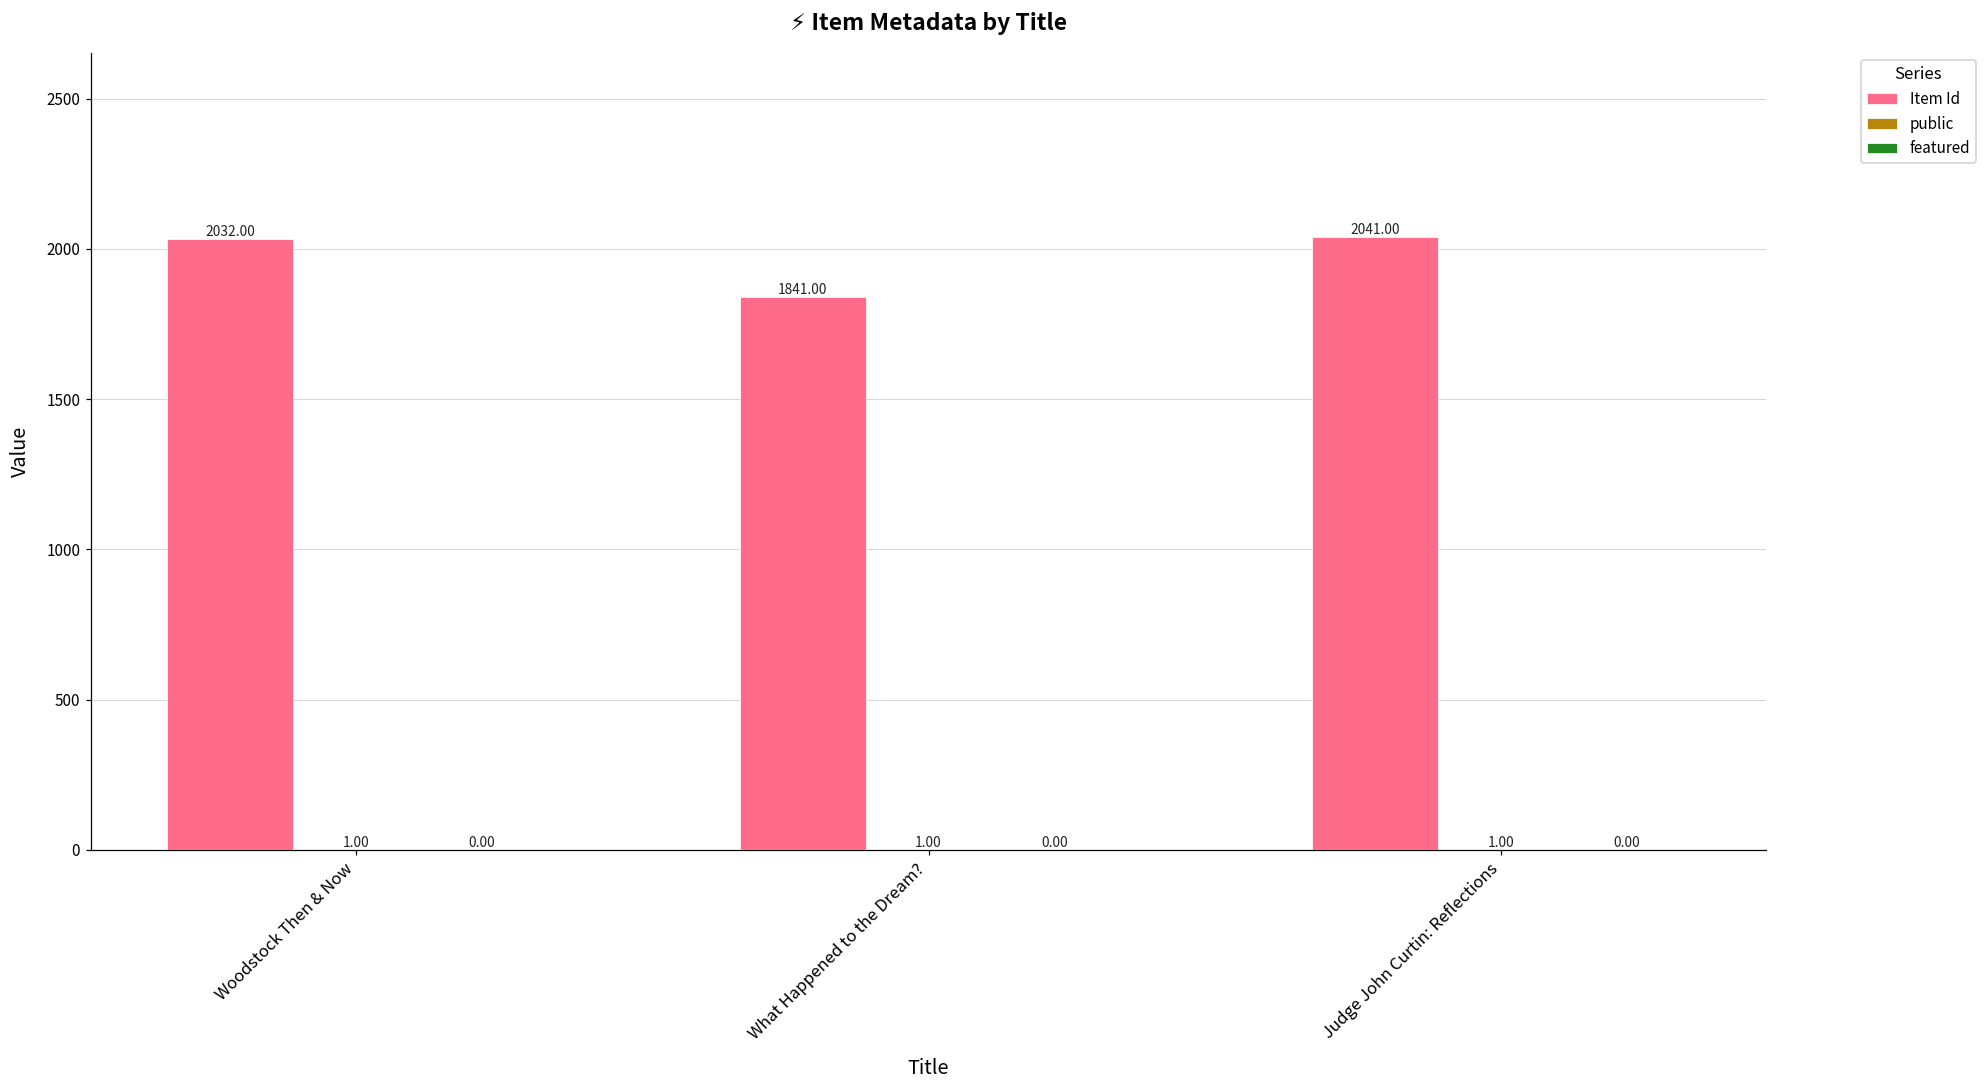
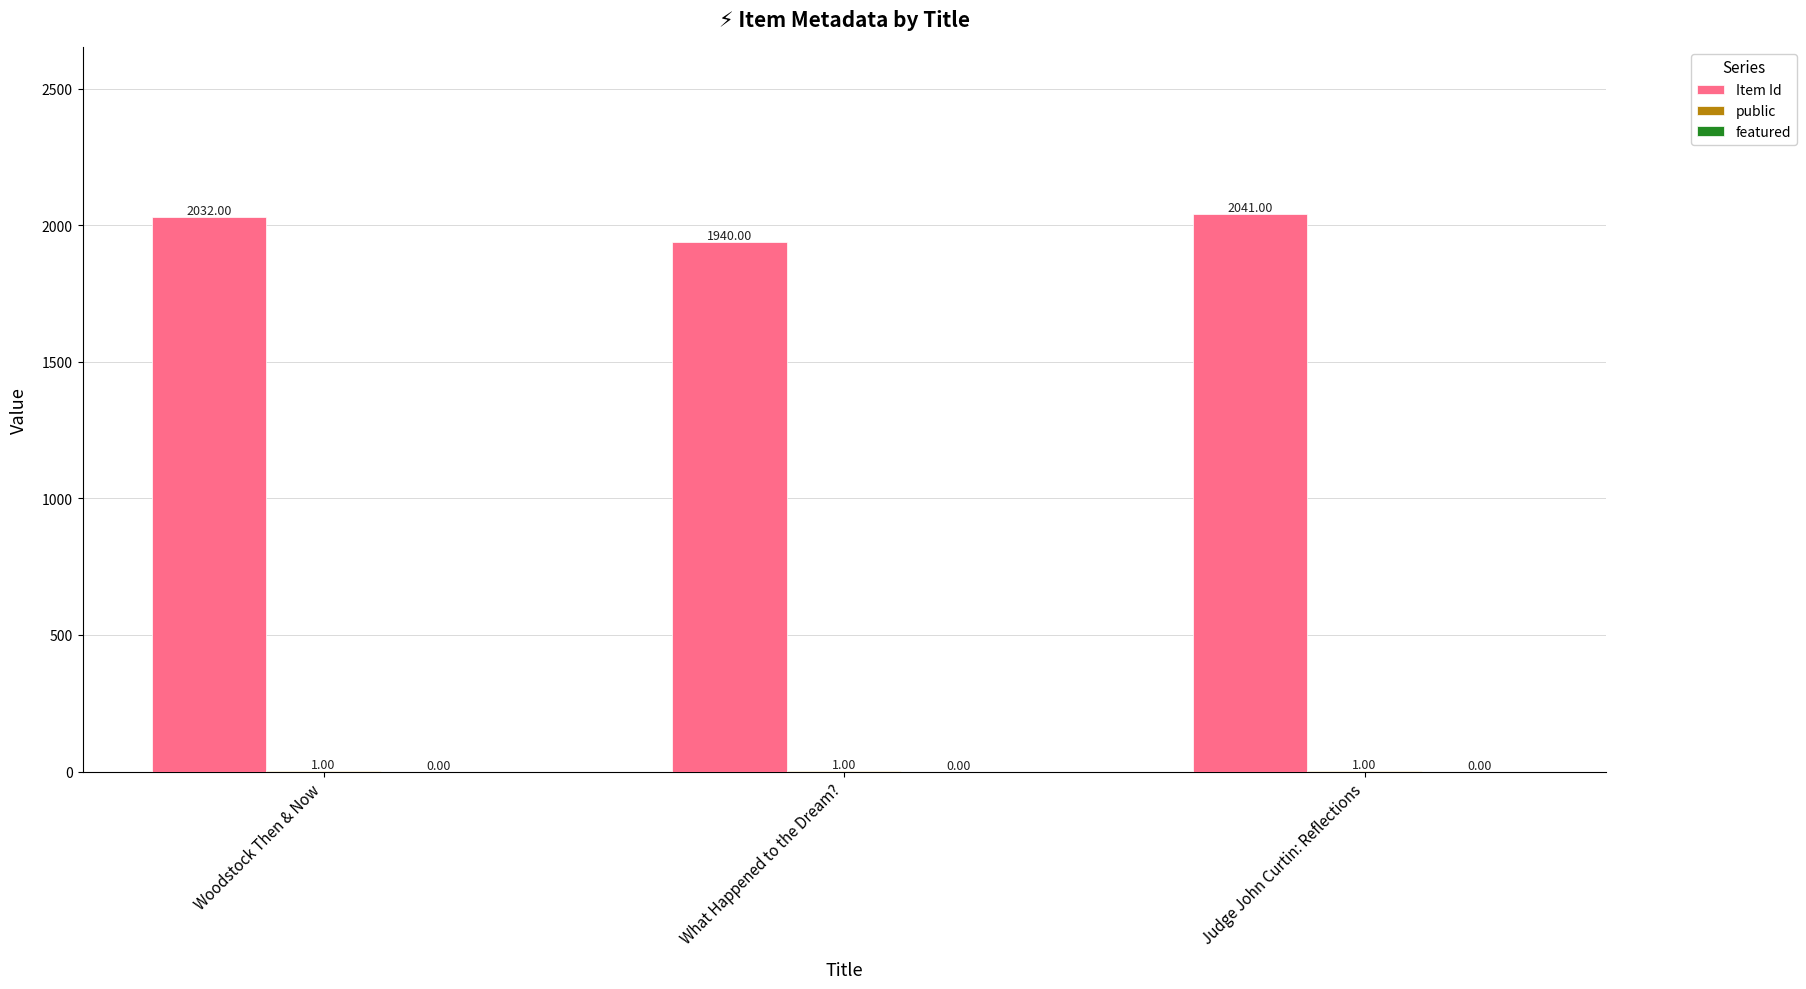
  {
    "Item Id": {
      "Woodstock Then & Now": 2032.00,
-     "What Happened to the Dream?": 1841.00,
+     "What Happened to the Dream?": 1940.00,
      "Judge John Curtin: Reflections": 2041.00
    },
    "public": {
      "Woodstock Then & Now": 1.00,
      "What Happened to the Dream?": 1.00,
      "Judge John Curtin: Reflections": 1.00
    },
    "featured": {
      "Woodstock Then & Now": 0.00,
      "What Happened to the Dream?": 0.00,
      "Judge John Curtin: Reflections": 0.00
    }
  }
